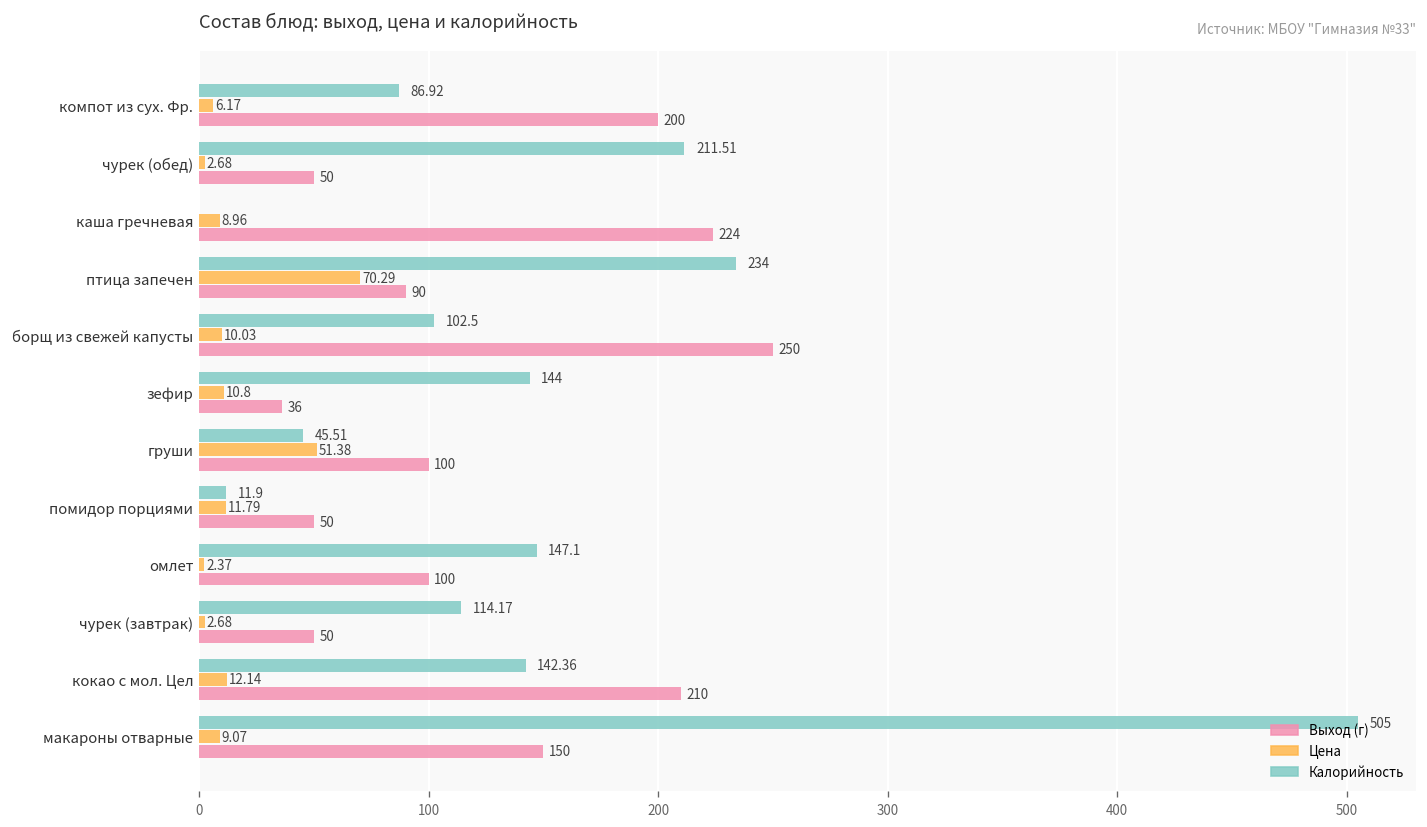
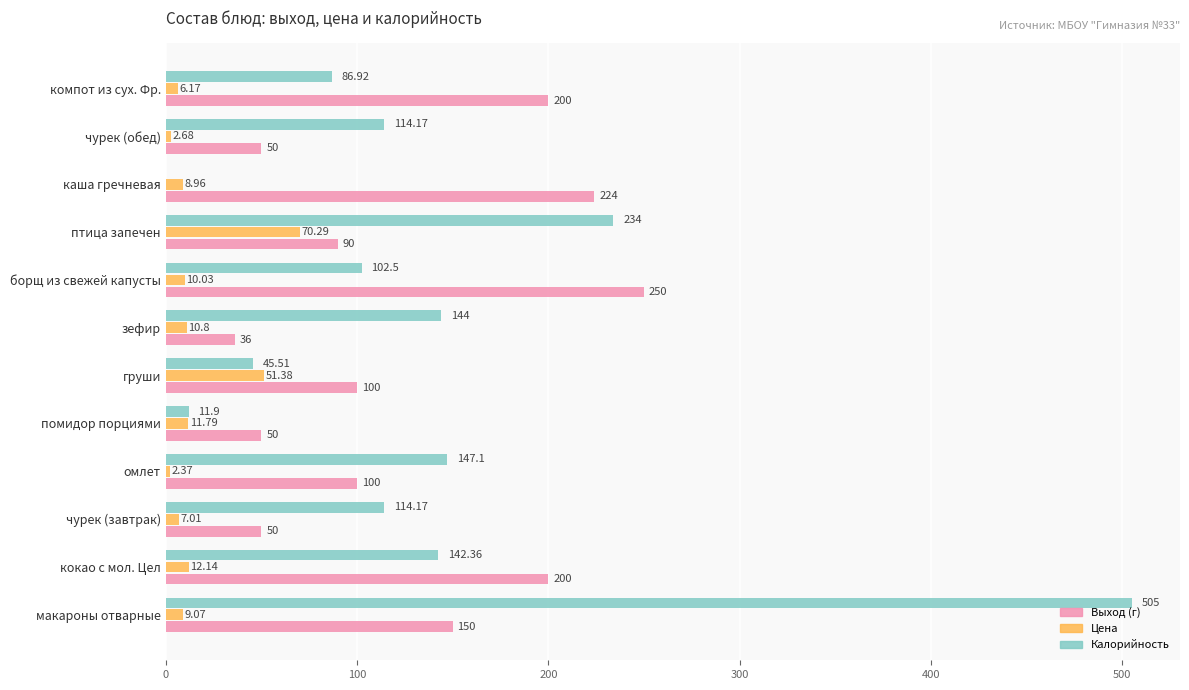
  {
    "Выход (г)": {
      "компот из сух. Фр.": 200,
      "чурек (обед)": 50,
      "каша гречневая": 224,
      "птица запечен": 90,
      "борщ из свежей капусты": 250,
      "зефир": 36,
      "груши": 100,
      "помидор порциями": 50,
      "омлет": 100,
      "чурек (завтрак)": 50,
-     "кокао с мол. Цел": 210,
+     "кокао с мол. Цел": 200,
      "макароны отварные": 150
    },
    "Цена": {
      "компот из сух. Фр.": 6.17,
      "чурек (обед)": 2.68,
      "каша гречневая": 8.96,
      "птица запечен": 70.29,
      "борщ из свежей капусты": 10.03,
      "зефир": 10.8,
      "груши": 51.38,
      "помидор порциями": 11.79,
      "омлет": 2.37,
-     "чурек (завтрак)": 2.68,
+     "чурек (завтрак)": 7.01,
      "кокао с мол. Цел": 12.14,
      "макароны отварные": 9.07
    },
    "Калорийность": {
      "компот из сух. Фр.": 86.92,
-     "чурек (обед)": 211.51,
+     "чурек (обед)": 114.17,
      "птица запечен": 234,
      "борщ из свежей капусты": 102.5,
      "зефир": 144,
      "груши": 45.51,
      "помидор порциями": 11.9,
      "омлет": 147.1,
      "чурек (завтрак)": 114.17,
      "кокао с мол. Цел": 142.36,
      "макароны отварные": 505
    }
  }
